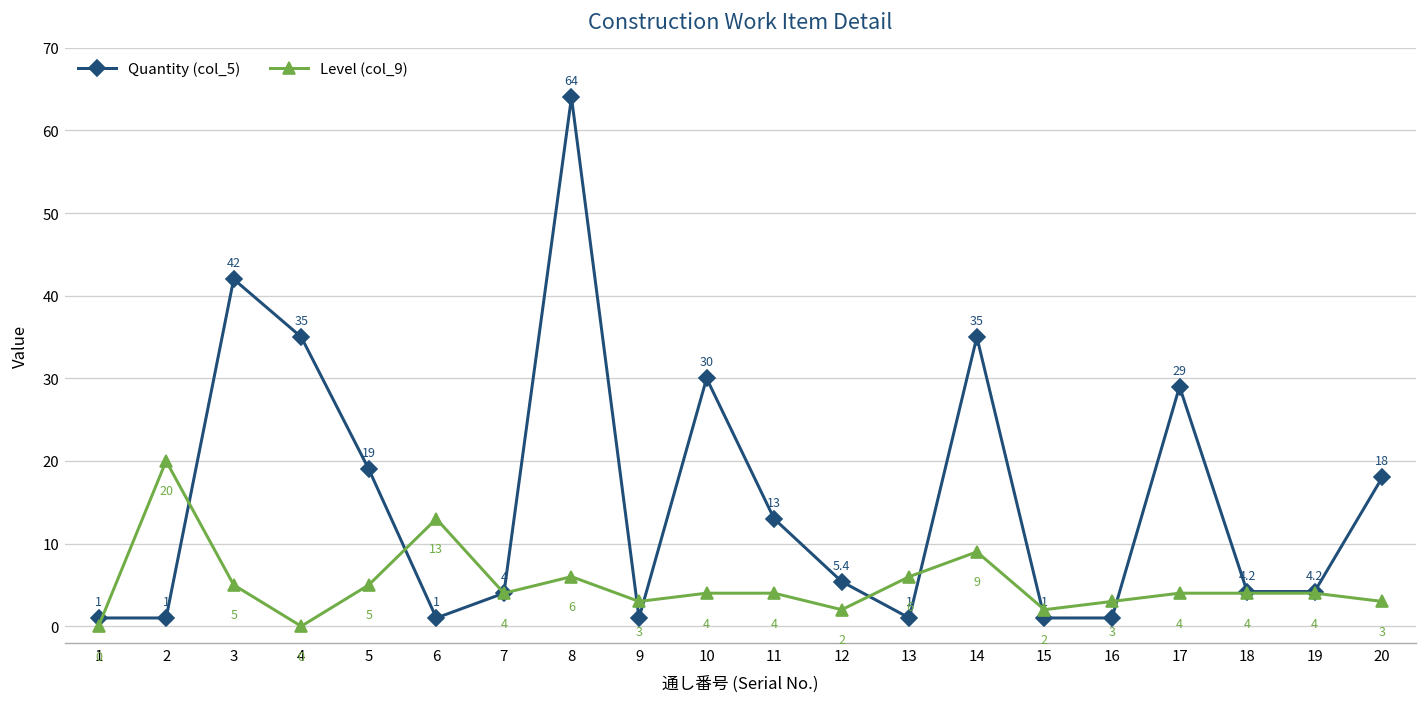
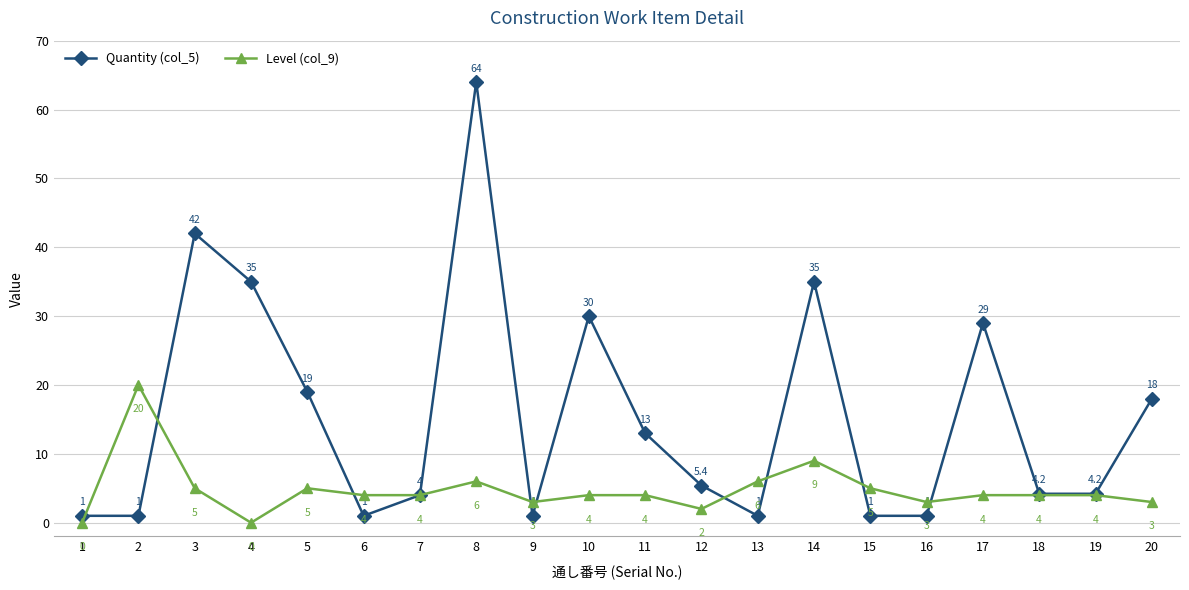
  {
    "Quantity (col_5)": {
      "1": 1,
      "2": 1,
      "3": 42,
      "4": 35,
      "5": 19,
      "6": 1,
      "8": 64,
      "10": 30,
      "11": 13,
      "12": 5.4,
      "14": 35,
      "17": 29,
      "20": 18
    },
    "Level (col_9)": {
      "1": 0,
      "2": 20,
      "3": 5,
      "4": 0,
      "5": 5,
-     "6": 13,
+     "6": 4,
      "8": 6,
      "9": 3,
      "10": 4,
      "11": 4,
      "12": 2,
      "14": 9,
-     "15": 2,
+     "15": 5,
      "16": 3,
      "17": 4,
      "20": 3
    }
  }
